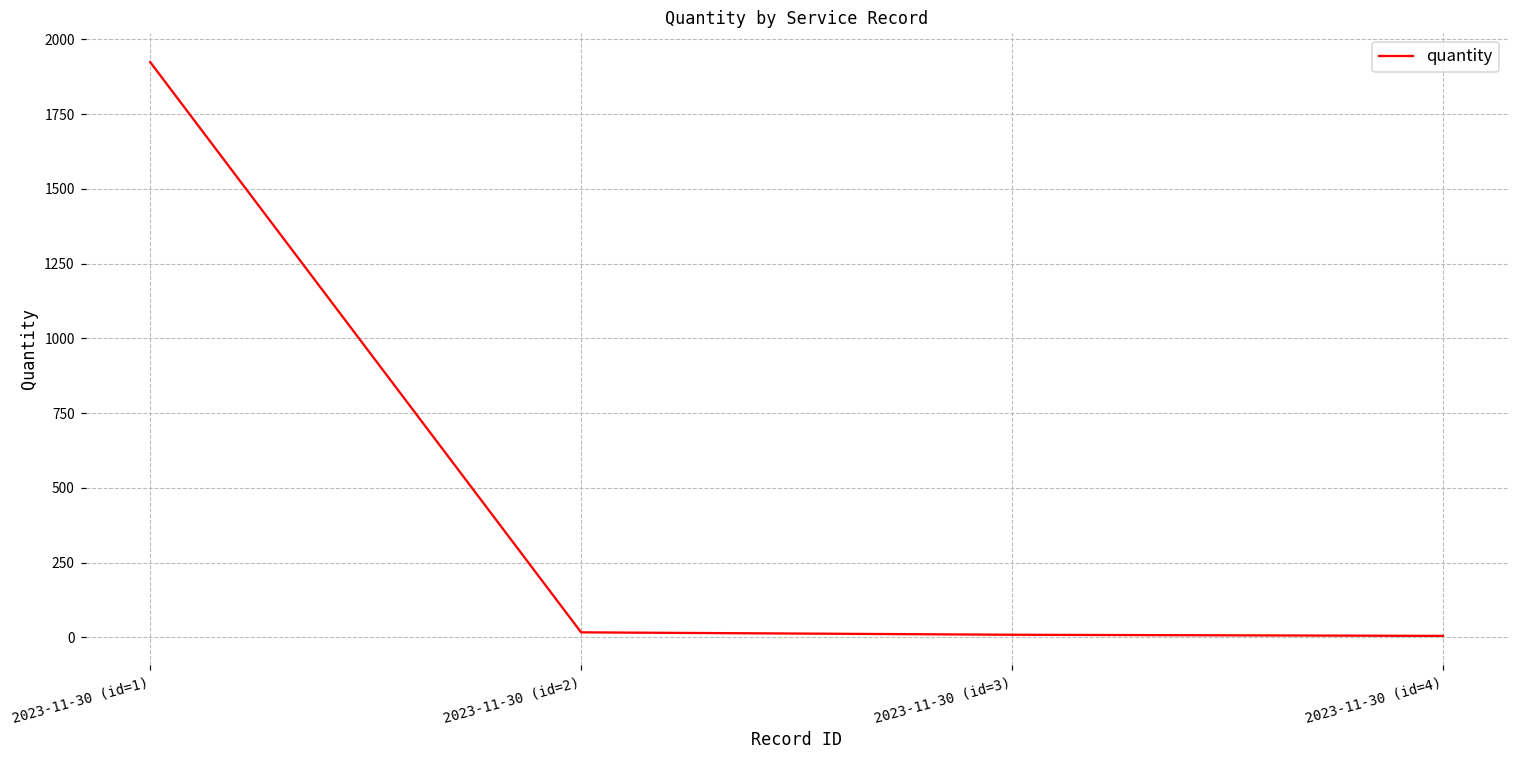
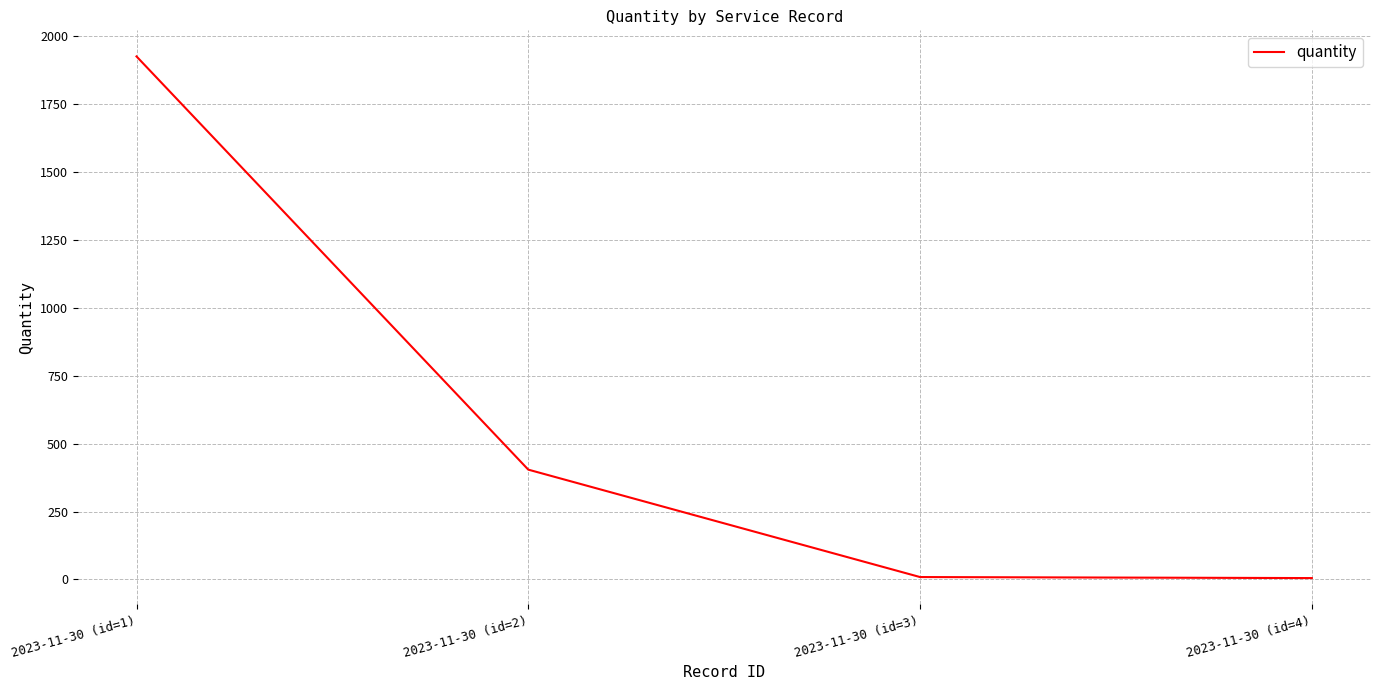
  {
    "2023-11-30 (id=1)": 1920,
-   "2023-11-30 (id=2)": 20,
+   "2023-11-30 (id=2)": 400,
    "2023-11-30 (id=3)": 10,
    "2023-11-30 (id=4)": 10
  }
